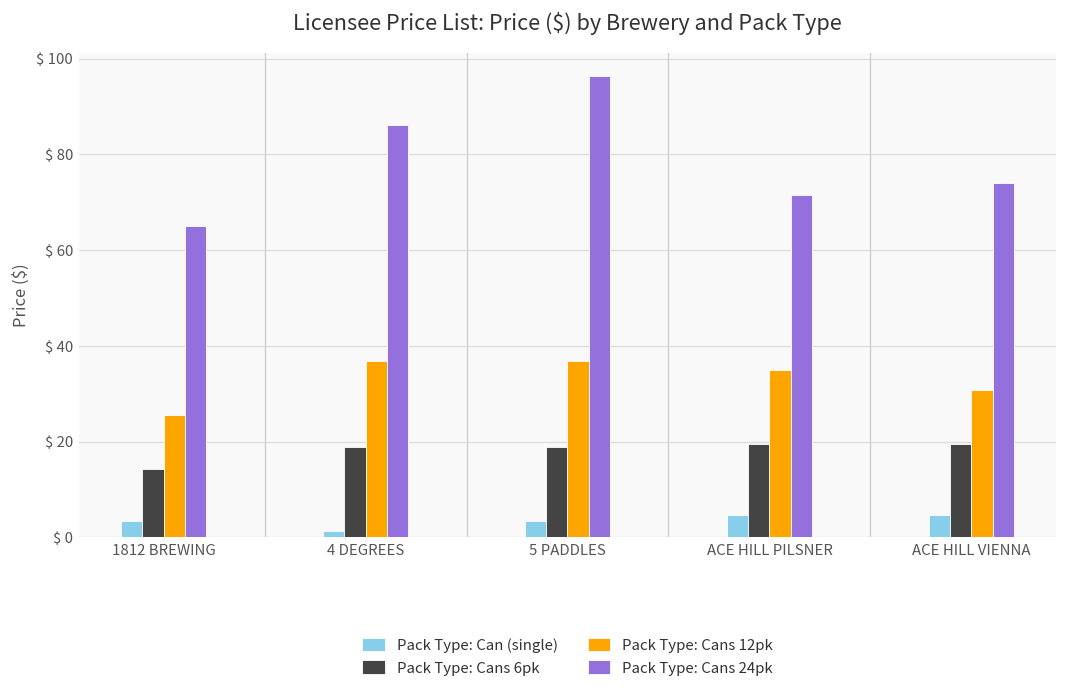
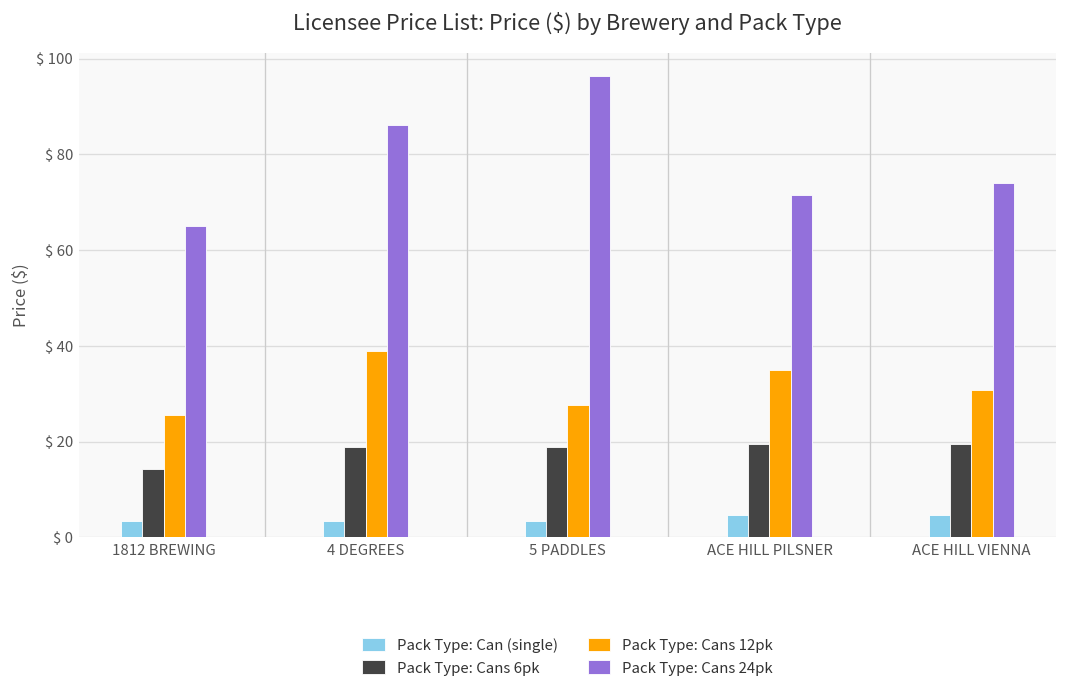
  {
    "Pack Type: Can (single)": {
      "1812 BREWING": "$ 3",
-     "4 DEGREES": "$ 1",
+     "4 DEGREES": "$ 3",
      "5 PADDLES": "$ 3",
      "ACE HILL PILSNER": "$ 5",
      "ACE HILL VIENNA": "$ 5"
    },
    "Pack Type: Cans 6pk": {
      "1812 BREWING": "$ 14",
      "4 DEGREES": "$ 19",
      "5 PADDLES": "$ 19",
      "ACE HILL PILSNER": "$ 20",
      "ACE HILL VIENNA": "$ 20"
    },
    "Pack Type: Cans 12pk": {
      "1812 BREWING": "$ 26",
-     "4 DEGREES": "$ 37",
-     "5 PADDLES": "$ 37",
+     "4 DEGREES": "$ 39",
+     "5 PADDLES": "$ 28",
      "ACE HILL PILSNER": "$ 35",
      "ACE HILL VIENNA": "$ 31"
    },
    "Pack Type: Cans 24pk": {
      "1812 BREWING": "$ 65",
      "4 DEGREES": "$ 86",
      "5 PADDLES": "$ 96",
      "ACE HILL PILSNER": "$ 72",
      "ACE HILL VIENNA": "$ 74"
    }
  }
